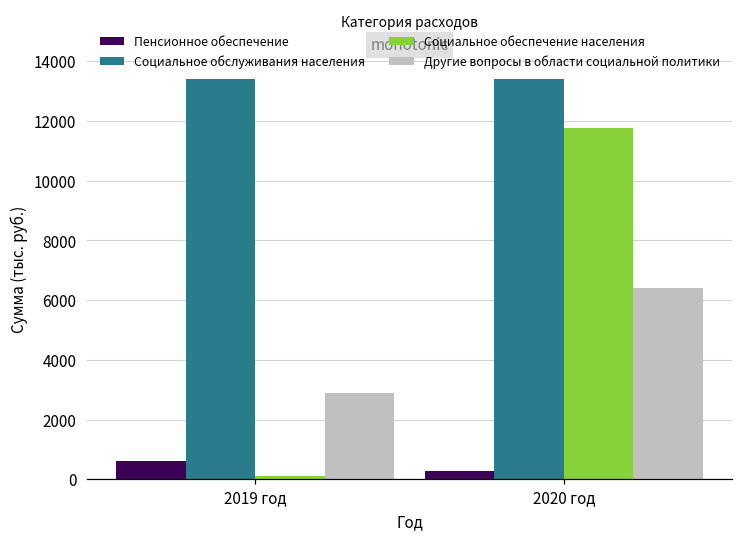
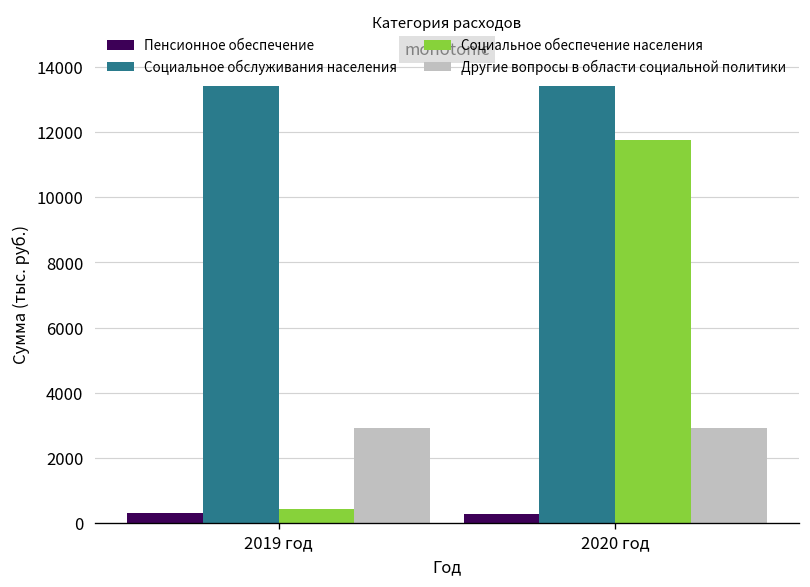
  {
    "Пенсионное обеспечение": {
-     "2019 год": 600,
+     "2019 год": 300,
      "2020 год": 300
    },
    "Социальное обслуживания населения": {
      "2019 год": 13400,
      "2020 год": 13400
    },
    "Социальное обеспечение населения": {
-     "2019 год": 100,
+     "2019 год": 400,
      "2020 год": 11800
    },
    "Другие вопросы в области социальной политики": {
      "2019 год": 2900,
-     "2020 год": 6400
+     "2020 год": 2900
    }
  }
